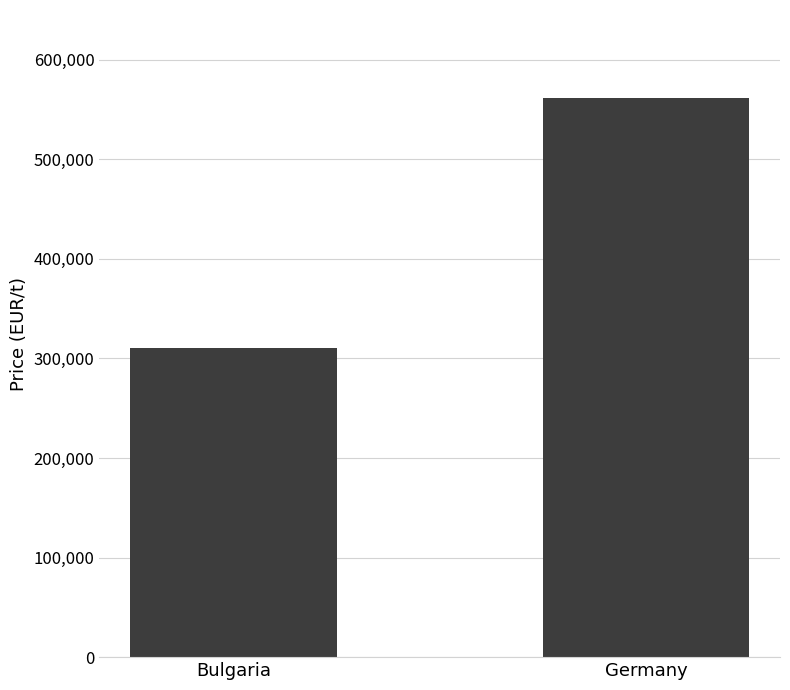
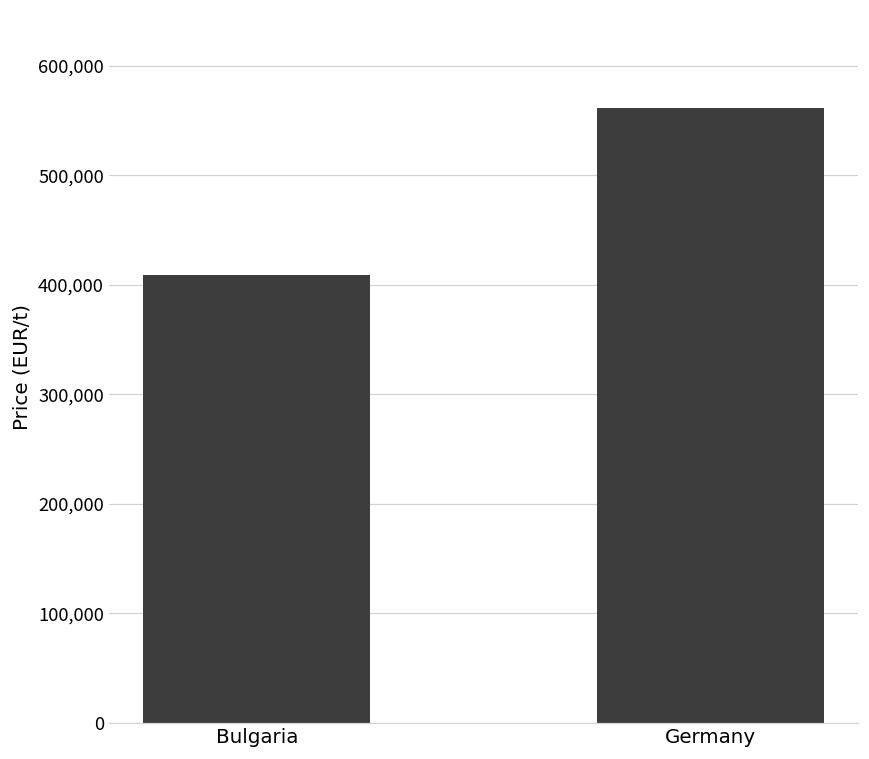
  {
-   "Bulgaria": "310,000",
+   "Bulgaria": "410,000",
    "Germany": "560,000"
  }
